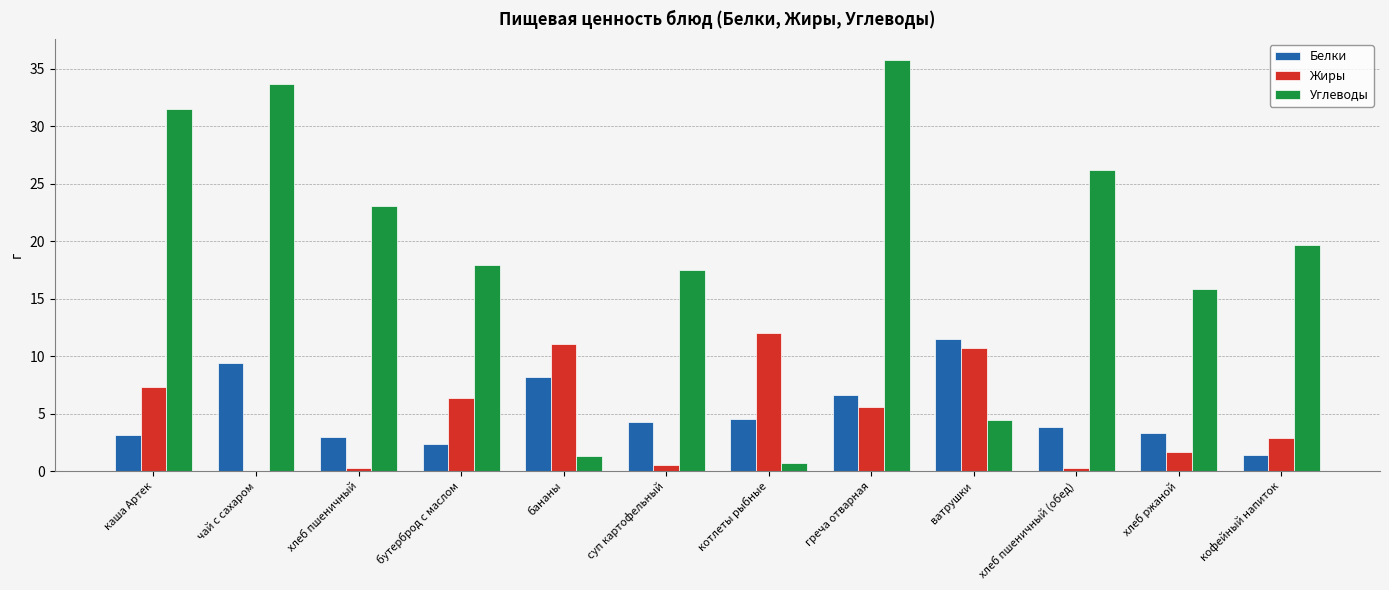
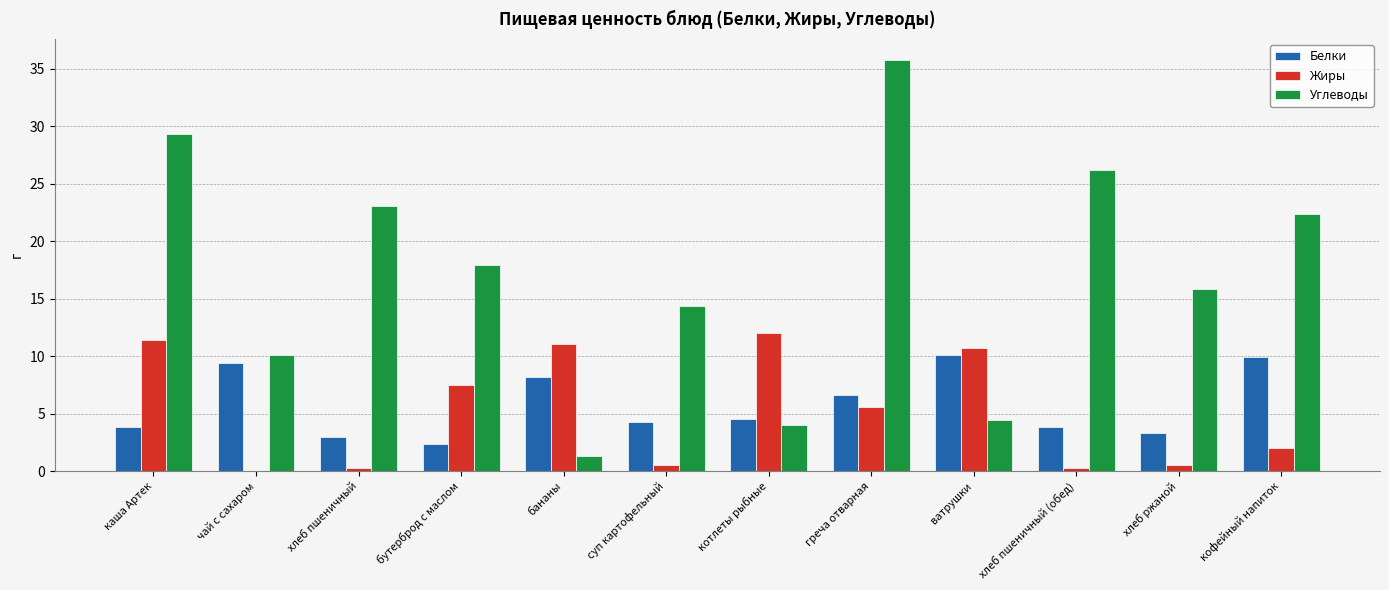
  {
    "Белки": {
-     "каша Артек": 3.1,
+     "каша Артек": 3.8,
      "чай с сахаром": 9.4,
      "хлеб пшеничный": 3.0,
      "бутерброд с маслом": 2.4,
      "бананы": 8.2,
      "суп картофельный": 4.3,
      "котлеты рыбные": 4.5,
      "греча отварная": 6.7,
-     "ватрушки": 11.5,
+     "ватрушки": 10.1,
      "хлеб пшеничный (обед)": 3.8,
      "хлеб ржаной": 3.3,
-     "кофейный напиток": 1.4
+     "кофейный напиток": 9.9
    },
    "Жиры": {
-     "каша Артек": 7.3,
+     "каша Артек": 11.4,
      "чай с сахаром": 0.0,
      "хлеб пшеничный": 0.3,
-     "бутерброд с маслом": 6.4,
+     "бутерброд с маслом": 7.5,
      "бананы": 11.0,
      "суп картофельный": 0.5,
      "котлеты рыбные": 12.0,
      "греча отварная": 5.6,
      "ватрушки": 10.7,
      "хлеб пшеничный (обед)": 0.3,
-     "хлеб ржаной": 1.7,
-     "кофейный напиток": 2.9
+     "хлеб ржаной": 0.5,
+     "кофейный напиток": 2.0
    },
    "Углеводы": {
-     "каша Артек": 31.5,
-     "чай с сахаром": 33.7,
+     "каша Артек": 29.3,
+     "чай с сахаром": 10.1,
      "хлеб пшеничный": 23.1,
      "бутерброд с маслом": 17.9,
      "бананы": 1.3,
-     "суп картофельный": 17.5,
-     "котлеты рыбные": 0.7,
+     "суп картофельный": 14.4,
+     "котлеты рыбные": 4.0,
      "греча отварная": 35.8,
      "ватрушки": 4.5,
      "хлеб пшеничный (обед)": 26.2,
      "хлеб ржаной": 15.8,
-     "кофейный напиток": 19.7
+     "кофейный напиток": 22.4
    }
  }
